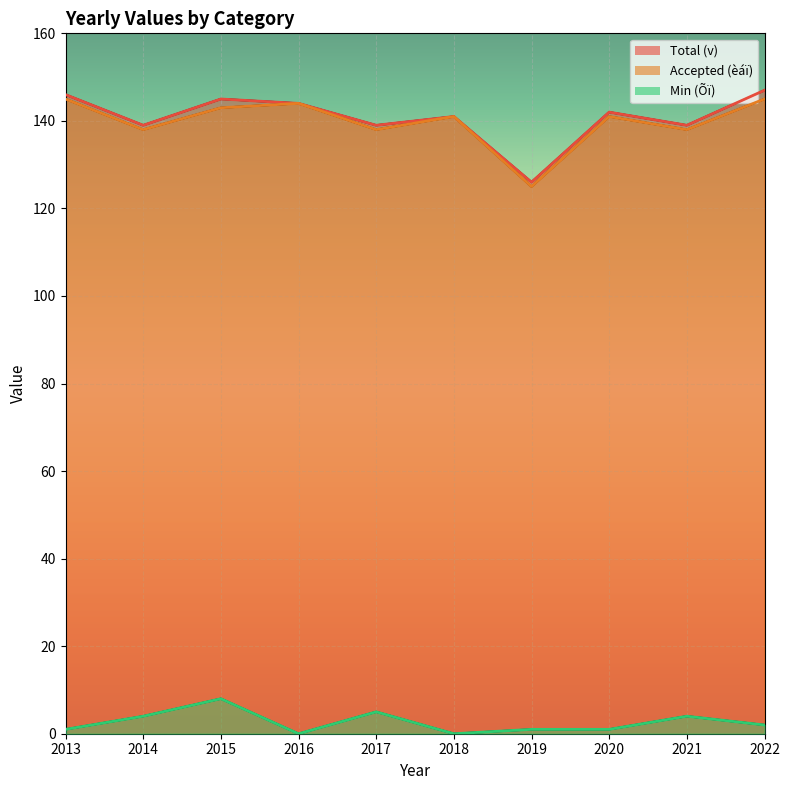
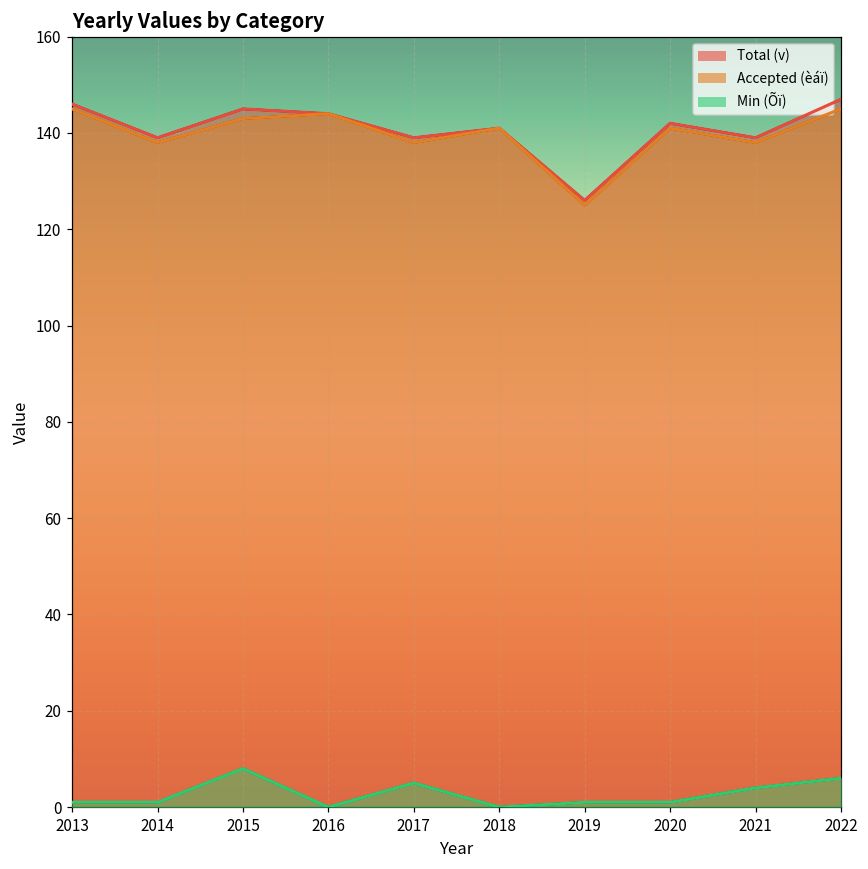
  {
    "Min (Õï)": {
      "2013": 1,
-     "2014": 4,
+     "2014": 1,
      "2015": 8,
      "2016": 0,
      "2017": 5,
      "2018": 0,
      "2019": 1,
      "2020": 1,
      "2021": 4,
-     "2022": 2
+     "2022": 6
    }
  }
